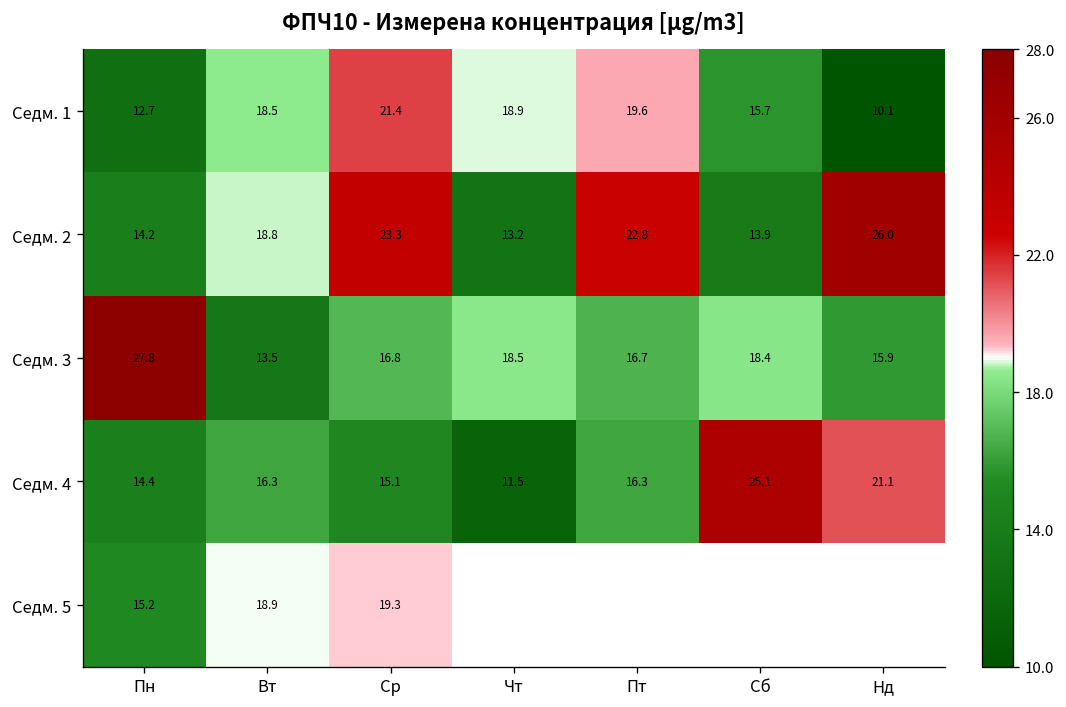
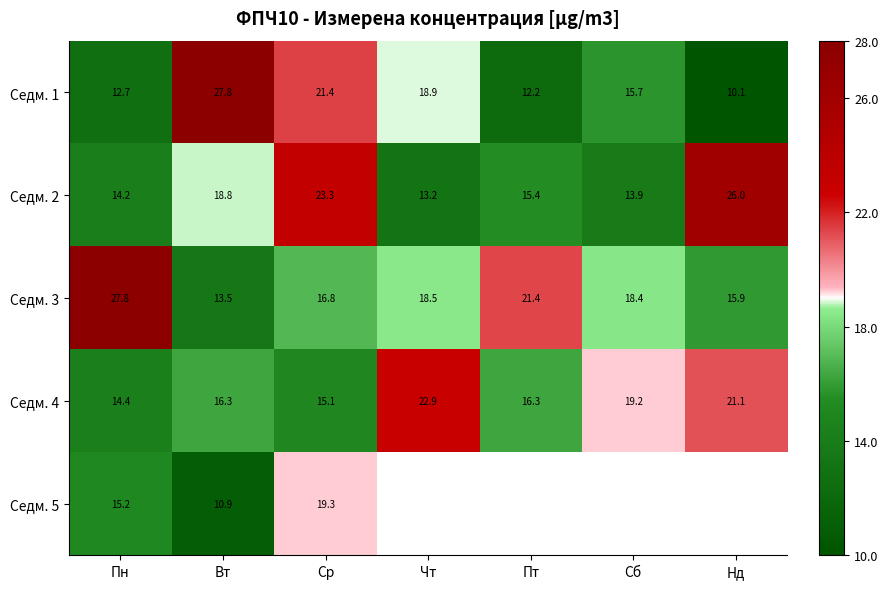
  {
    "Седм. 1": {
      "Пн": 12.7,
-     "Вт": 18.5,
+     "Вт": 27.8,
      "Ср": 21.4,
      "Чт": 18.9,
-     "Пт": 19.6,
+     "Пт": 12.2,
      "Сб": 15.7,
      "Нд": 10.1
    },
    "Седм. 2": {
      "Пн": 14.2,
      "Вт": 18.8,
      "Ср": 23.3,
      "Чт": 13.2,
-     "Пт": 22.8,
+     "Пт": 15.4,
      "Сб": 13.9,
      "Нд": 26.0
    },
    "Седм. 3": {
      "Пн": 27.8,
      "Вт": 13.5,
      "Ср": 16.8,
      "Чт": 18.5,
-     "Пт": 16.7,
+     "Пт": 21.4,
      "Сб": 18.4,
      "Нд": 15.9
    },
    "Седм. 4": {
      "Пн": 14.4,
      "Вт": 16.3,
      "Ср": 15.1,
-     "Чт": 11.5,
+     "Чт": 22.9,
      "Пт": 16.3,
-     "Сб": 25.1,
+     "Сб": 19.2,
      "Нд": 21.1
    },
    "Седм. 5": {
      "Пн": 15.2,
-     "Вт": 18.9,
+     "Вт": 10.9,
      "Ср": 19.3
    }
  }
